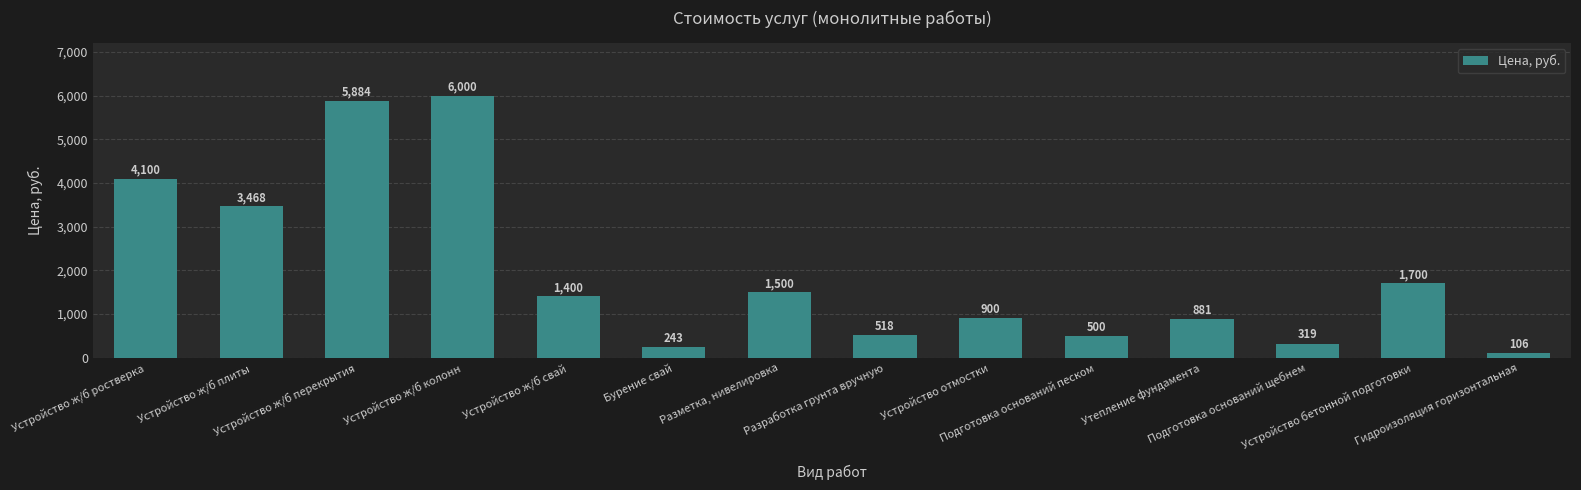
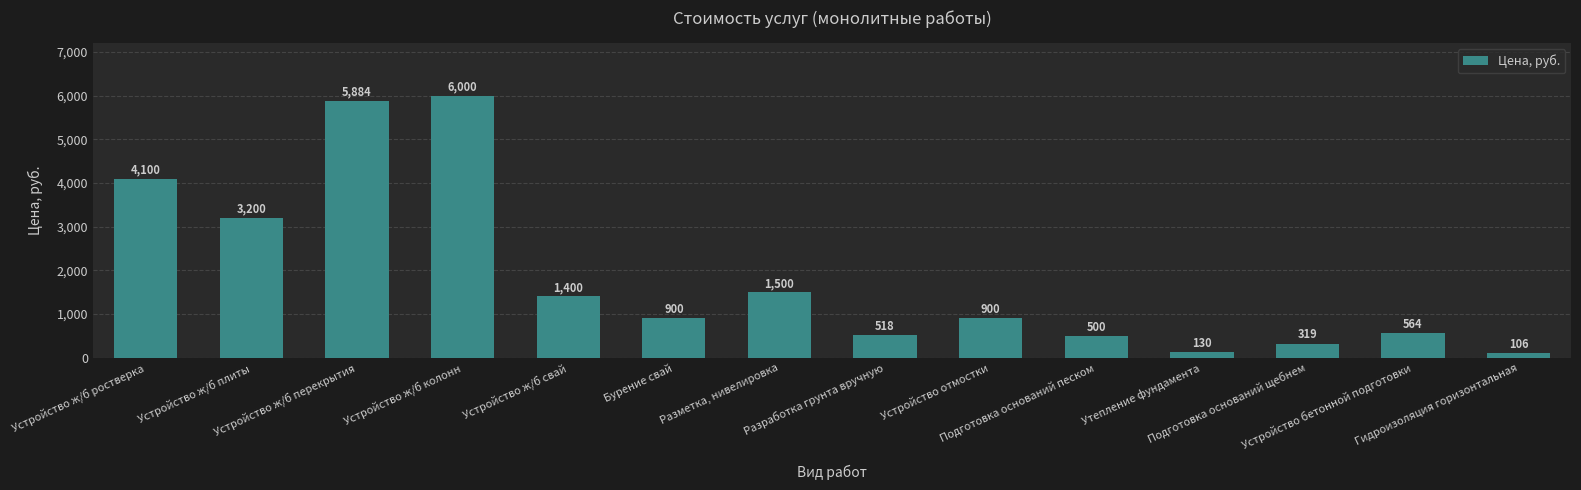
  {
    "Устройство ж/б ростверка": "4,100",
-   "Устройство ж/б плиты": "3,468",
+   "Устройство ж/б плиты": "3,200",
    "Устройство ж/б перекрытия": "5,884",
    "Устройство ж/б колонн": "6,000",
    "Устройство ж/б свай": "1,400",
-   "Бурение свай": "243",
+   "Бурение свай": "900",
    "Разметка, нивелировка": "1,500",
    "Разработка грунта вручную": "518",
    "Устройство отмостки": "900",
    "Подготовка оснований песком": "500",
-   "Утепление фундамента": "881",
+   "Утепление фундамента": "130",
    "Подготовка оснований щебнем": "319",
-   "Устройство бетонной подготовки": "1,700",
+   "Устройство бетонной подготовки": "564",
    "Гидроизоляция горизонтальная": "106"
  }
